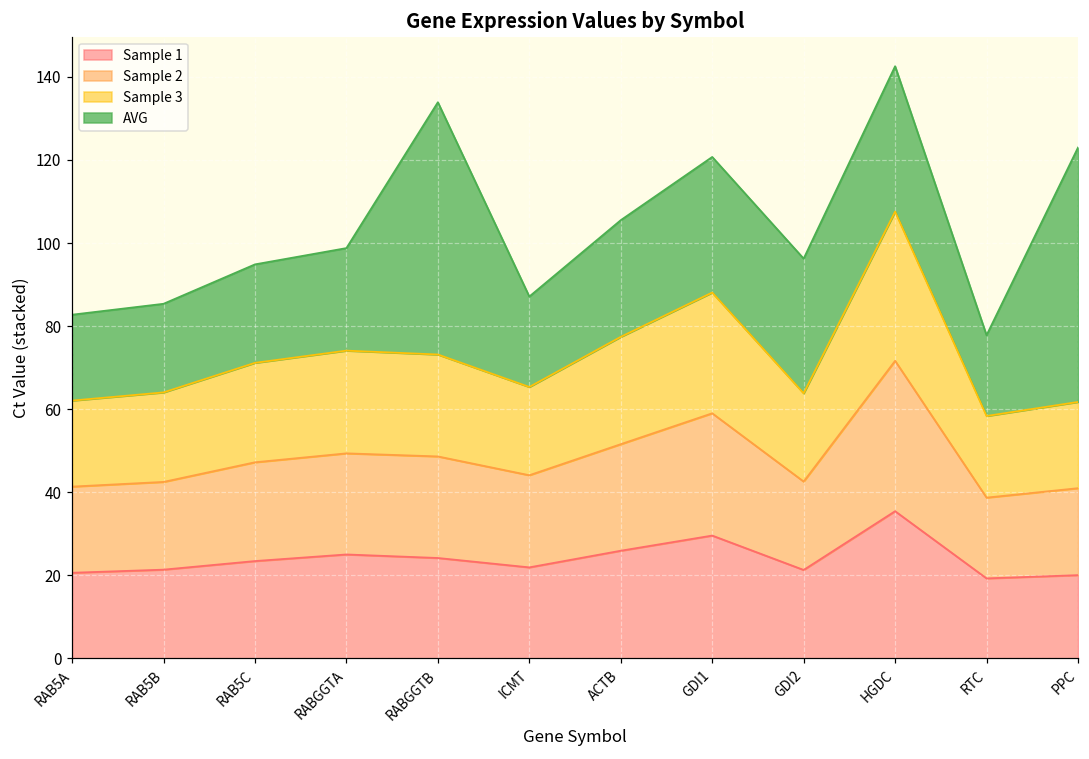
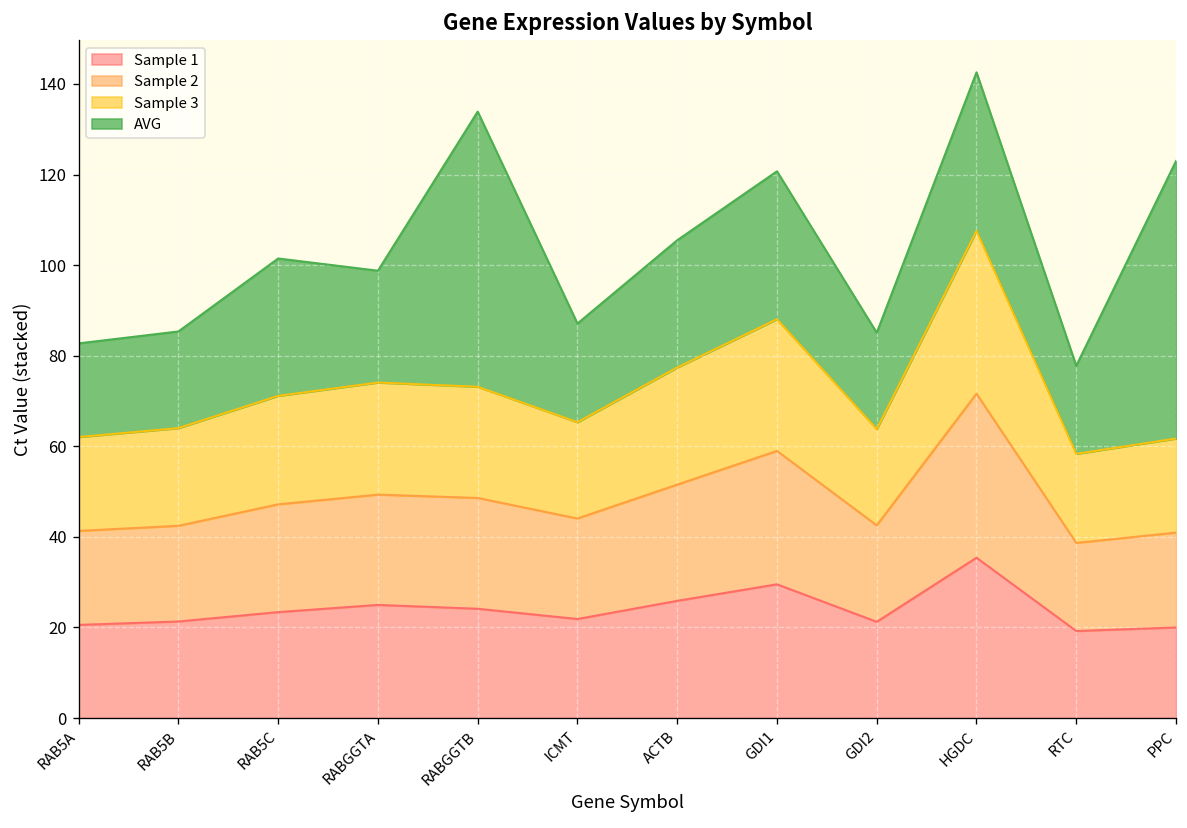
  {
    "AVG": {
      "RAB5A": 21,
      "RAB5B": 21,
-     "RAB5C": 24,
+     "RAB5C": 30,
      "RABGGTA": 25,
      "RABGGTB": 61,
      "ICMT": 22,
      "ACTB": 28,
      "GDI1": 33,
-     "GDI2": 32,
+     "GDI2": 21,
      "HGDC": 35,
      "RTC": 19,
      "PPC": 61
    }
  }
